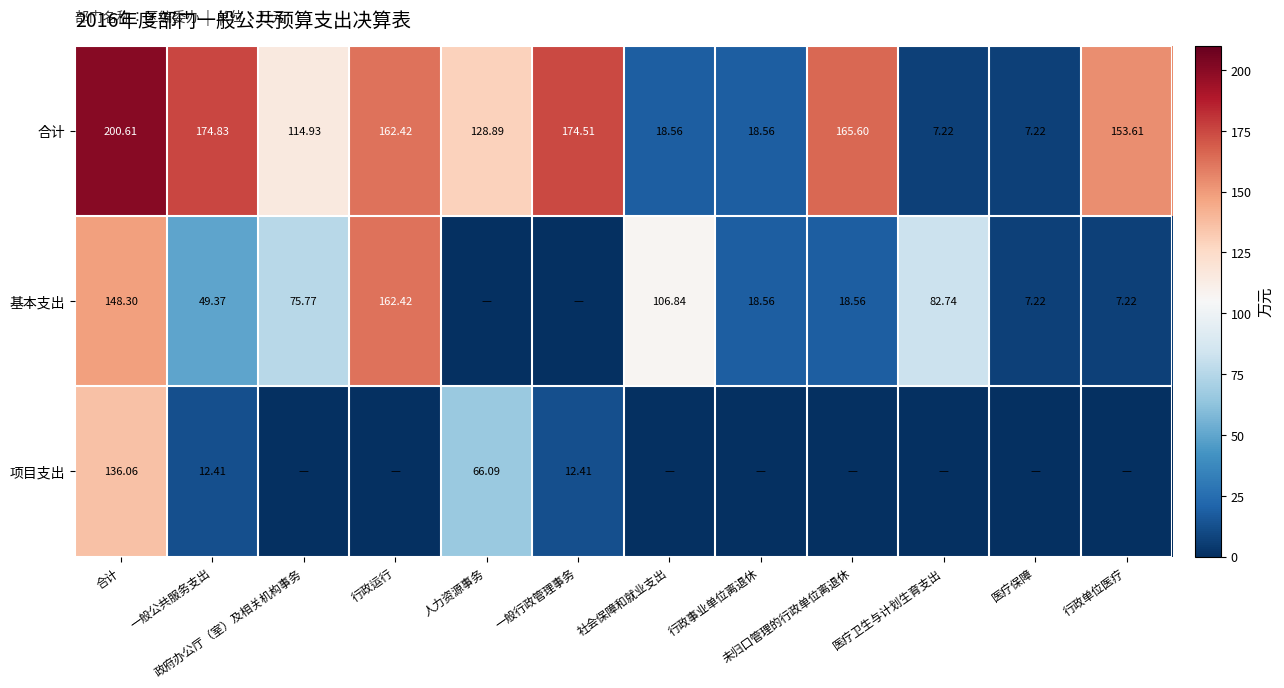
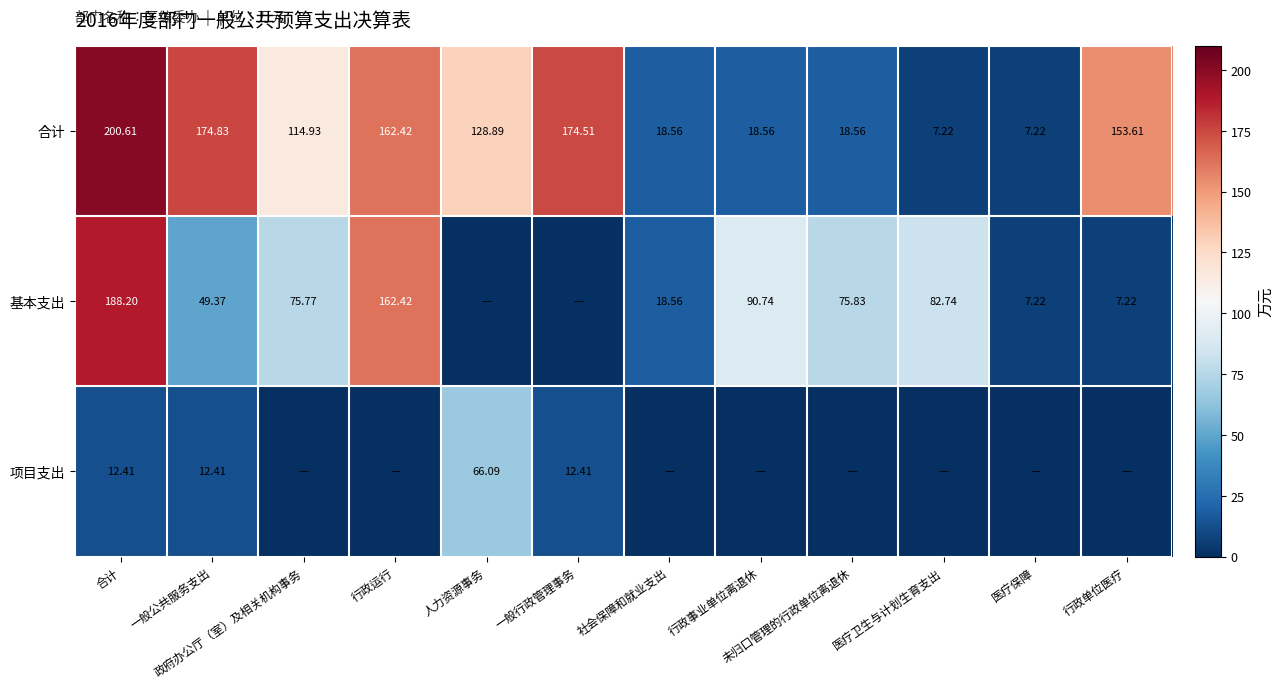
  {
    "合计": {
      "合计": 200.61,
      "一般公共服务支出": 174.83,
      "政府办公厅（室）及相关机构事务": 114.93,
      "行政运行": 162.42,
      "人力资源事务": 128.89,
      "一般行政管理事务": 174.51,
      "社会保障和就业支出": 18.56,
      "行政事业单位离退休": 18.56,
-     "未归口管理的行政单位离退休": 165.60,
+     "未归口管理的行政单位离退休": 18.56,
      "医疗卫生与计划生育支出": 7.22,
      "医疗保障": 7.22,
      "行政单位医疗": 153.61
    },
    "基本支出": {
-     "合计": 148.30,
+     "合计": 188.20,
      "一般公共服务支出": 49.37,
      "政府办公厅（室）及相关机构事务": 75.77,
      "行政运行": 162.42,
-     "社会保障和就业支出": 106.84,
-     "行政事业单位离退休": 18.56,
-     "未归口管理的行政单位离退休": 18.56,
+     "社会保障和就业支出": 18.56,
+     "行政事业单位离退休": 90.74,
+     "未归口管理的行政单位离退休": 75.83,
      "医疗卫生与计划生育支出": 82.74,
      "医疗保障": 7.22,
      "行政单位医疗": 7.22
    },
    "项目支出": {
-     "合计": 136.06,
+     "合计": 12.41,
      "一般公共服务支出": 12.41,
      "人力资源事务": 66.09,
      "一般行政管理事务": 12.41
    }
  }
